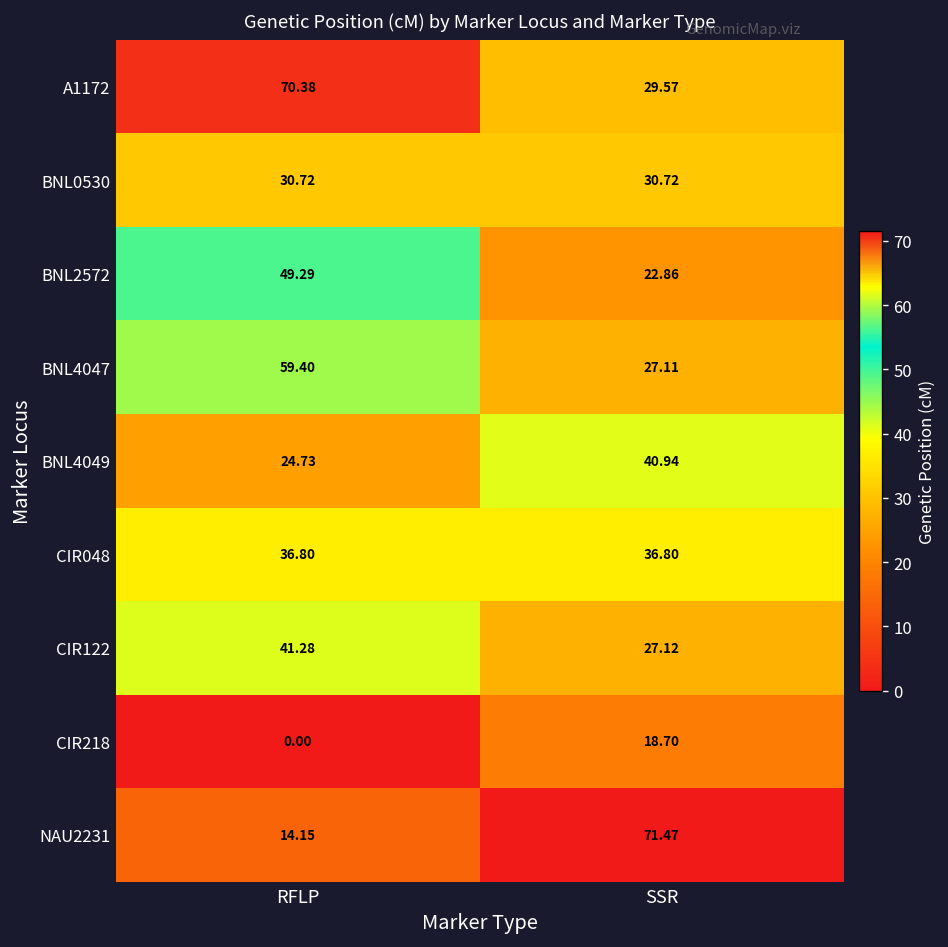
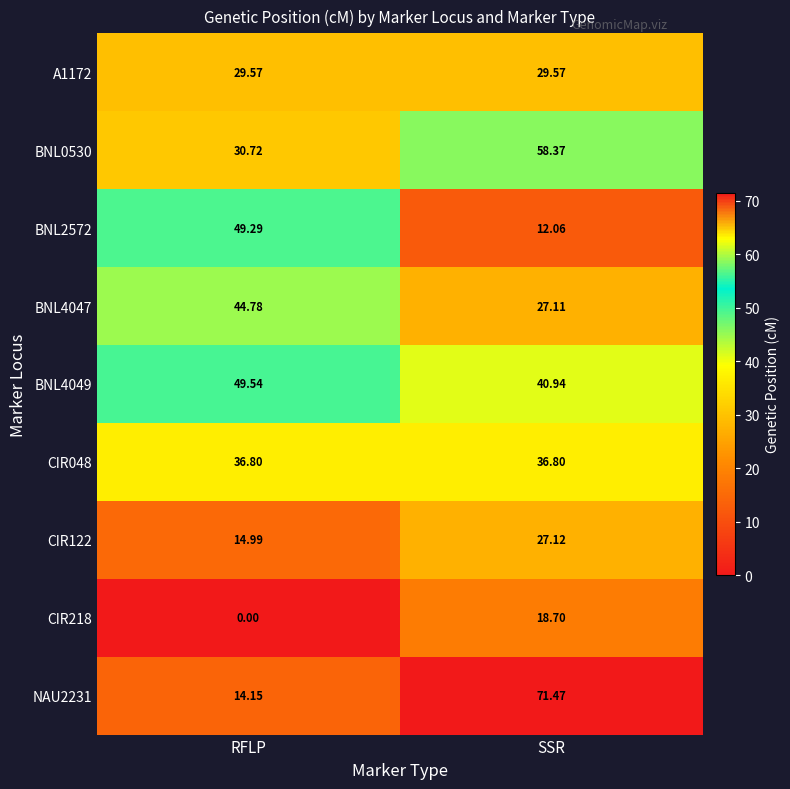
  {
    "A1172": {
-     "RFLP": 70.38,
+     "RFLP": 29.57,
      "SSR": 29.57
    },
    "BNL0530": {
      "RFLP": 30.72,
-     "SSR": 30.72
+     "SSR": 58.37
    },
    "BNL2572": {
      "RFLP": 49.29,
-     "SSR": 22.86
+     "SSR": 12.06
    },
    "BNL4047": {
-     "RFLP": 59.40,
+     "RFLP": 44.78,
      "SSR": 27.11
    },
    "BNL4049": {
-     "RFLP": 24.73,
+     "RFLP": 49.54,
      "SSR": 40.94
    },
    "CIR048": {
      "RFLP": 36.80,
      "SSR": 36.80
    },
    "CIR122": {
-     "RFLP": 41.28,
+     "RFLP": 14.99,
      "SSR": 27.12
    },
    "CIR218": {
      "RFLP": 0.00,
      "SSR": 18.70
    },
    "NAU2231": {
      "RFLP": 14.15,
      "SSR": 71.47
    }
  }
